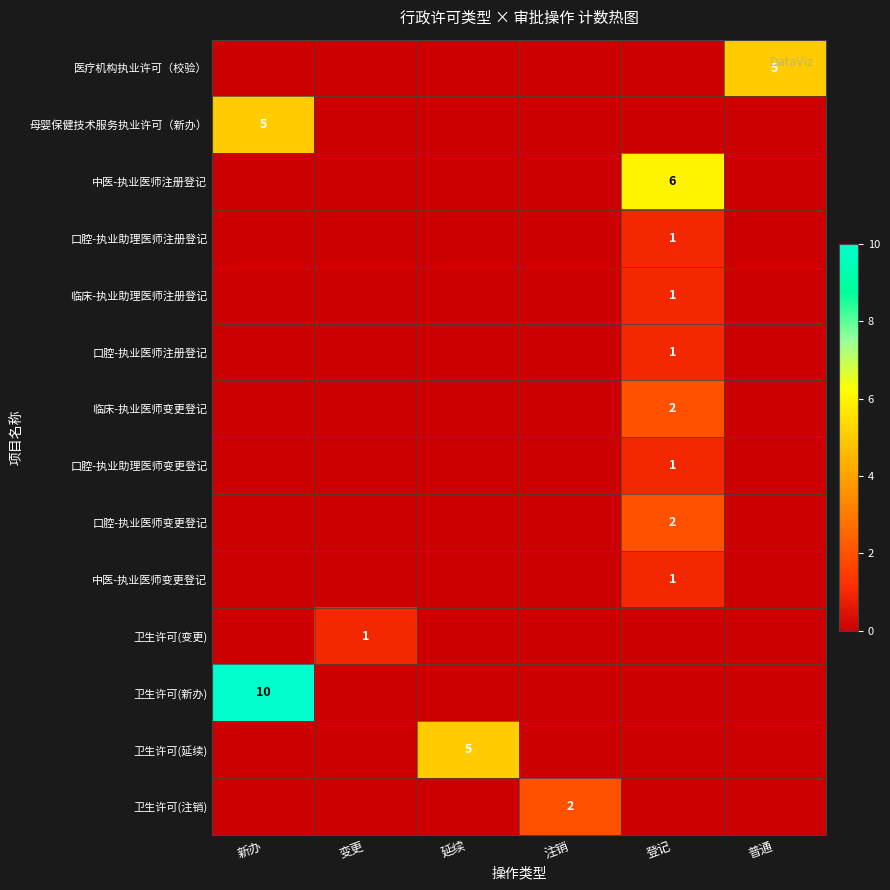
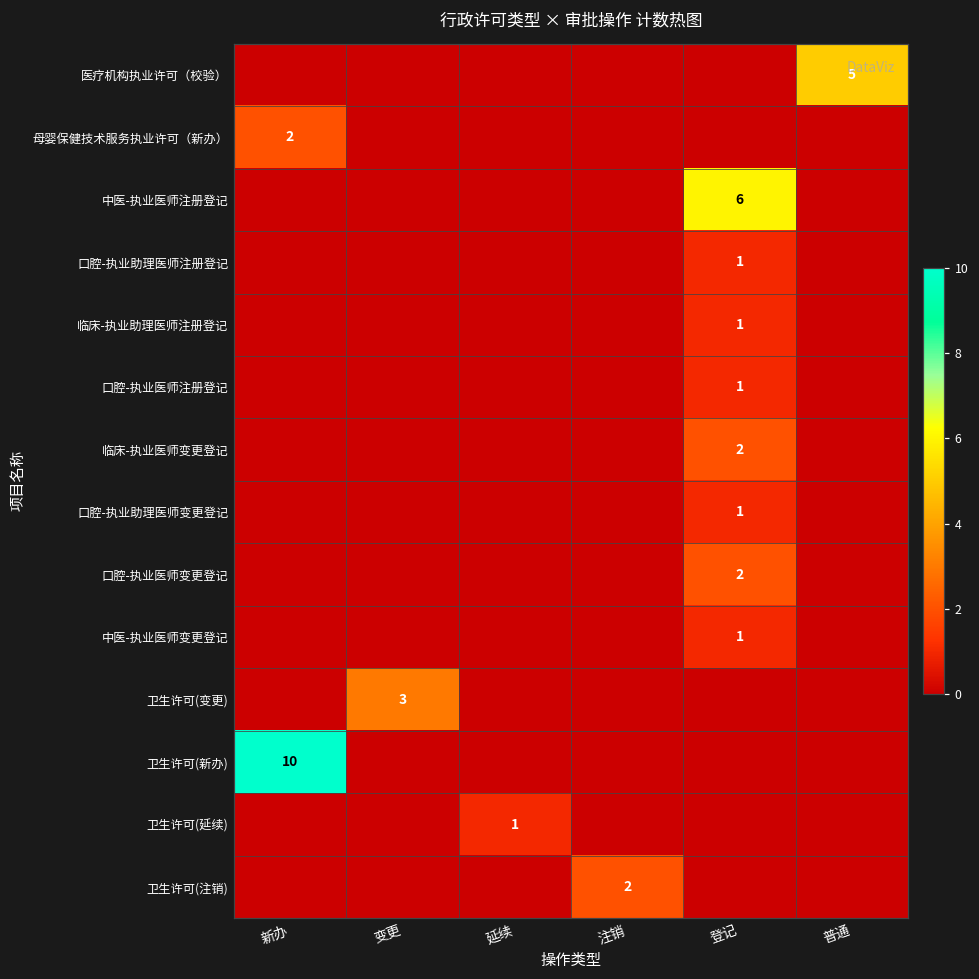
  {
    "母婴保健技术服务执业许可（新办）": {
-     "新办": 5
+     "新办": 2
    },
    "中医-执业医师注册登记": {
      "登记": 6
    },
    "口腔-执业助理医师注册登记": {
      "登记": 1
    },
    "临床-执业助理医师注册登记": {
      "登记": 1
    },
    "口腔-执业医师注册登记": {
      "登记": 1
    },
    "临床-执业医师变更登记": {
      "登记": 2
    },
    "口腔-执业助理医师变更登记": {
      "登记": 1
    },
    "口腔-执业医师变更登记": {
      "登记": 2
    },
    "中医-执业医师变更登记": {
      "登记": 1
    },
    "卫生许可(变更)": {
-     "变更": 1
+     "变更": 3
    },
    "卫生许可(新办)": {
      "新办": 10
    },
    "卫生许可(延续)": {
-     "延续": 5
+     "延续": 1
    },
    "卫生许可(注销)": {
      "注销": 2
    }
  }
